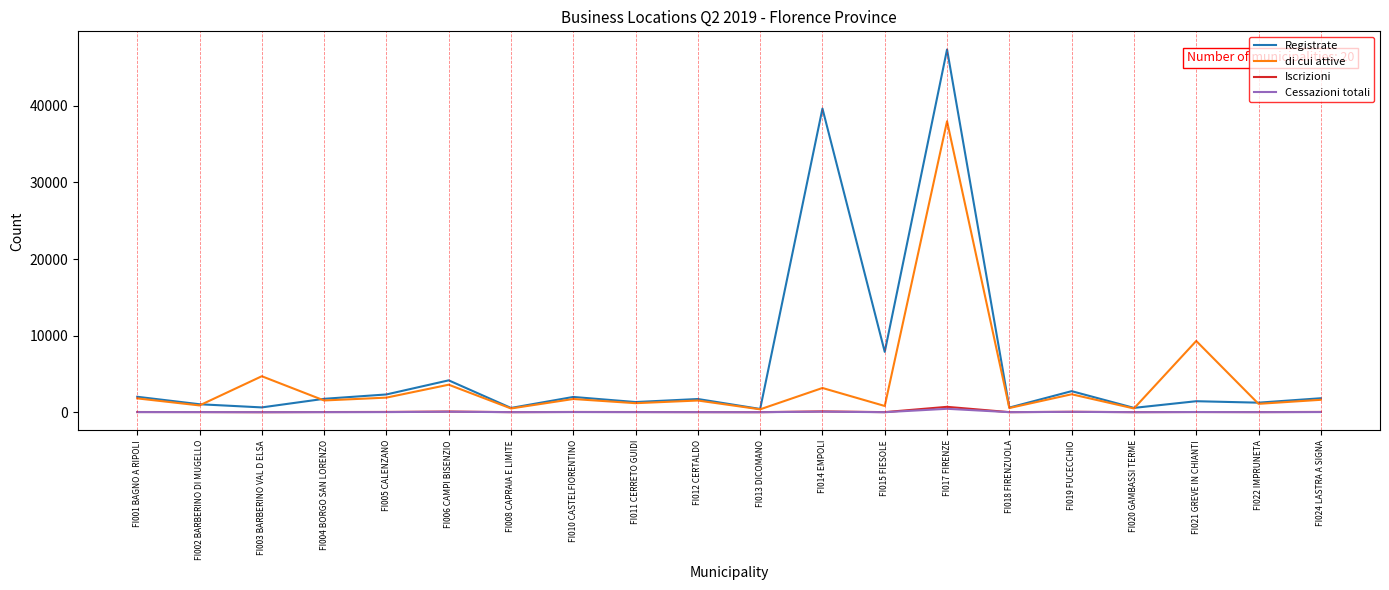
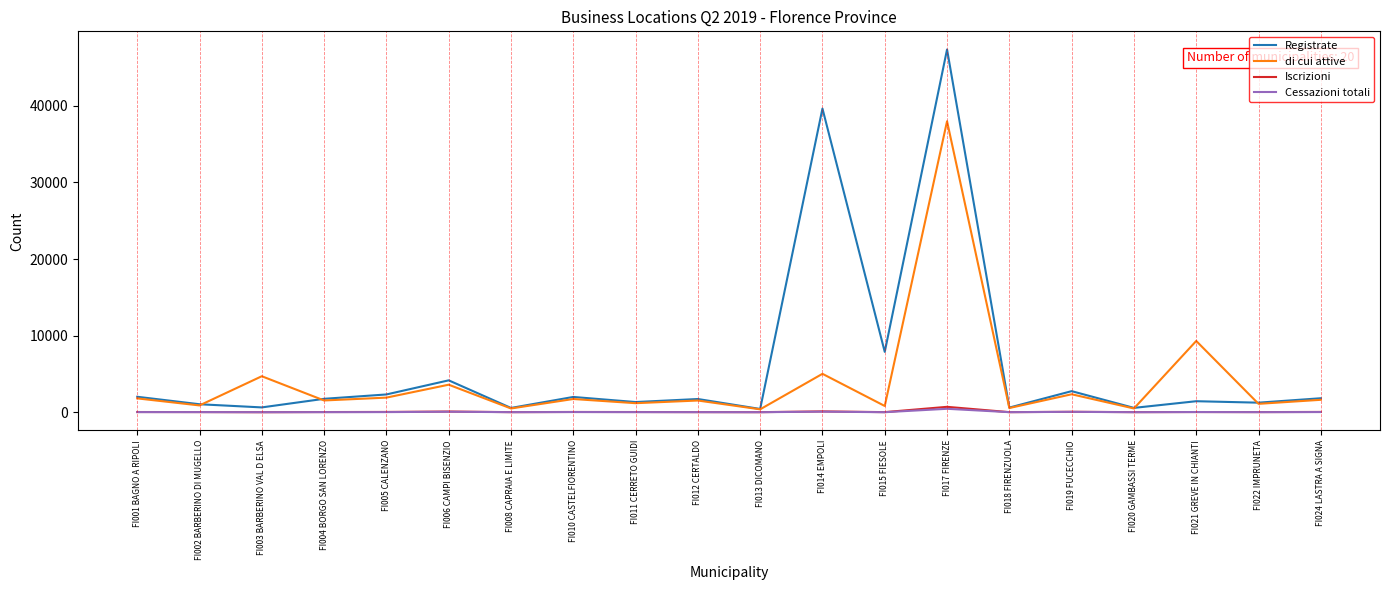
  {
    "Registrate": {
      "FI003 BARBERINO VAL D ELSA": 1000,
      "FI005 CALENZANO": 2000,
      "FI006 CAMPI BISENZIO": 4000,
      "FI014 EMPOLI": 40000,
      "FI015 FIESOLE": 8000,
      "FI017 FIRENZE": 47000,
      "FI019 FUCECCHIO": 3000,
      "FI021 GREVE IN CHIANTI": 1000
    },
    "di cui attive": {
      "FI003 BARBERINO VAL D ELSA": 5000,
      "FI005 CALENZANO": 2000,
      "FI006 CAMPI BISENZIO": 4000,
-     "FI014 EMPOLI": 3000,
+     "FI014 EMPOLI": 5000,
      "FI015 FIESOLE": 1000,
      "FI017 FIRENZE": 38000,
      "FI019 FUCECCHIO": 2000,
      "FI021 GREVE IN CHIANTI": 9000
    }
  }
